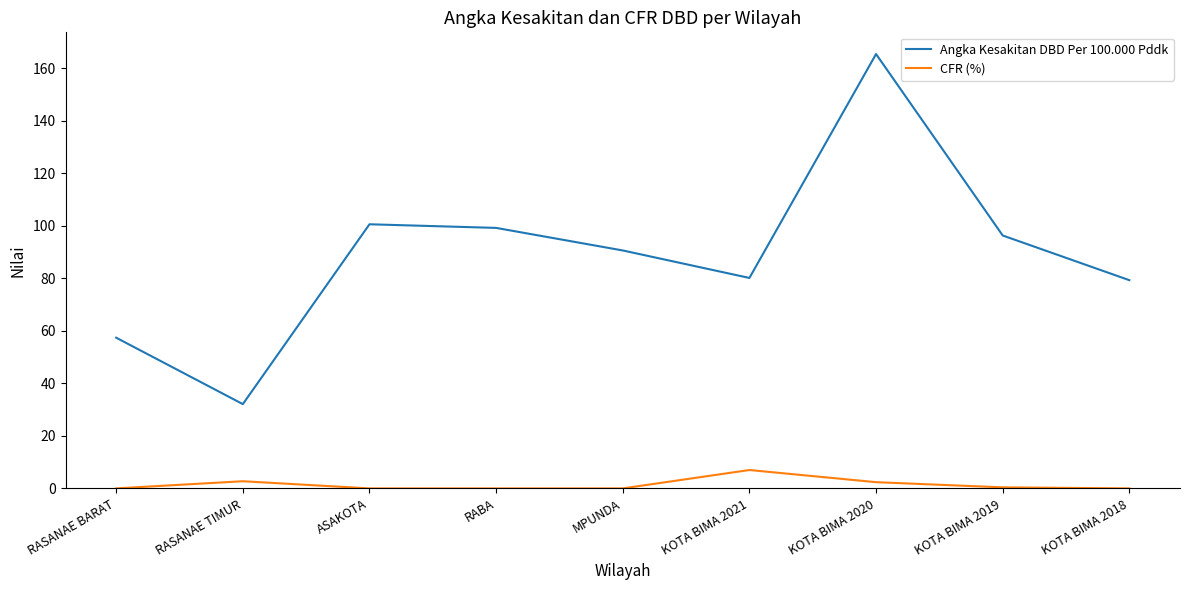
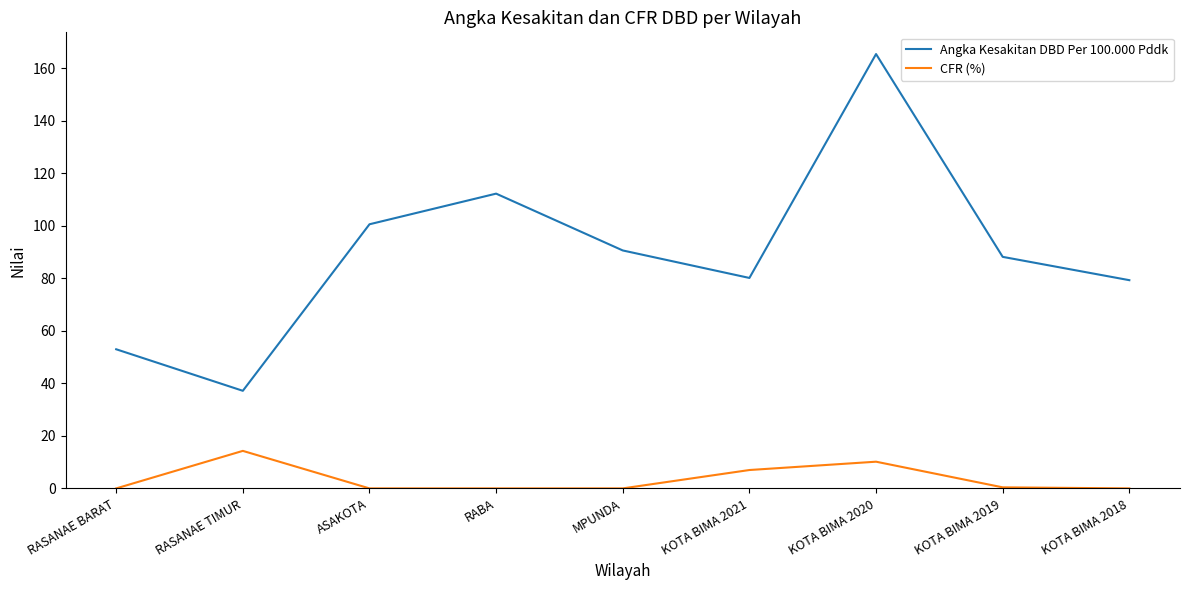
  {
    "Angka Kesakitan DBD Per 100.000 Pddk": {
-     "RASANAE BARAT": 57,
-     "RASANAE TIMUR": 32,
+     "RASANAE BARAT": 53,
+     "RASANAE TIMUR": 37,
      "ASAKOTA": 101,
-     "RABA": 99,
+     "RABA": 112,
      "MPUNDA": 91,
      "KOTA BIMA 2021": 80,
      "KOTA BIMA 2020": 165,
-     "KOTA BIMA 2019": 96,
+     "KOTA BIMA 2019": 88,
      "KOTA BIMA 2018": 79
    },
    "CFR (%)": {
      "RASANAE BARAT": 0,
-     "RASANAE TIMUR": 3,
+     "RASANAE TIMUR": 14,
      "ASAKOTA": 0,
      "RABA": 0,
      "MPUNDA": 0,
      "KOTA BIMA 2021": 7,
-     "KOTA BIMA 2020": 2,
+     "KOTA BIMA 2020": 10,
      "KOTA BIMA 2019": 0,
      "KOTA BIMA 2018": 0
    }
  }
